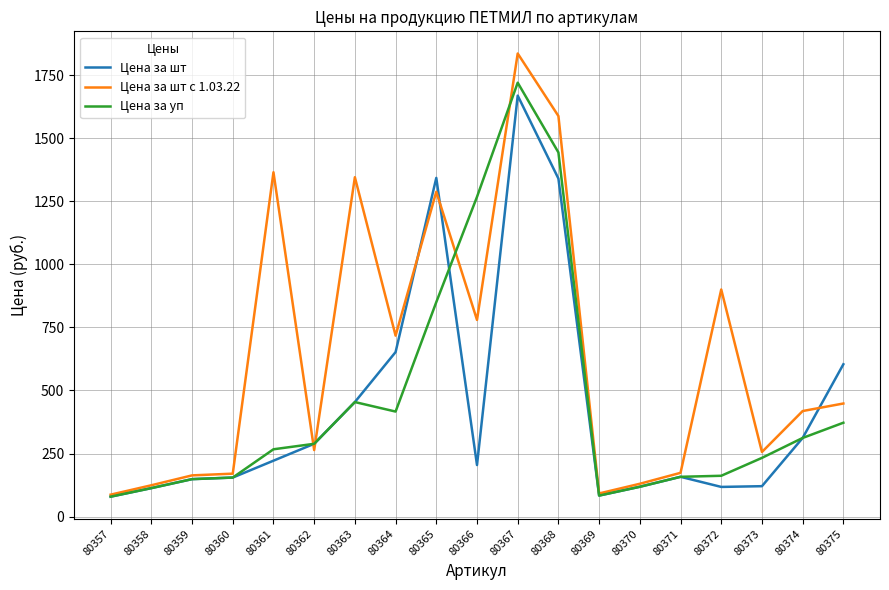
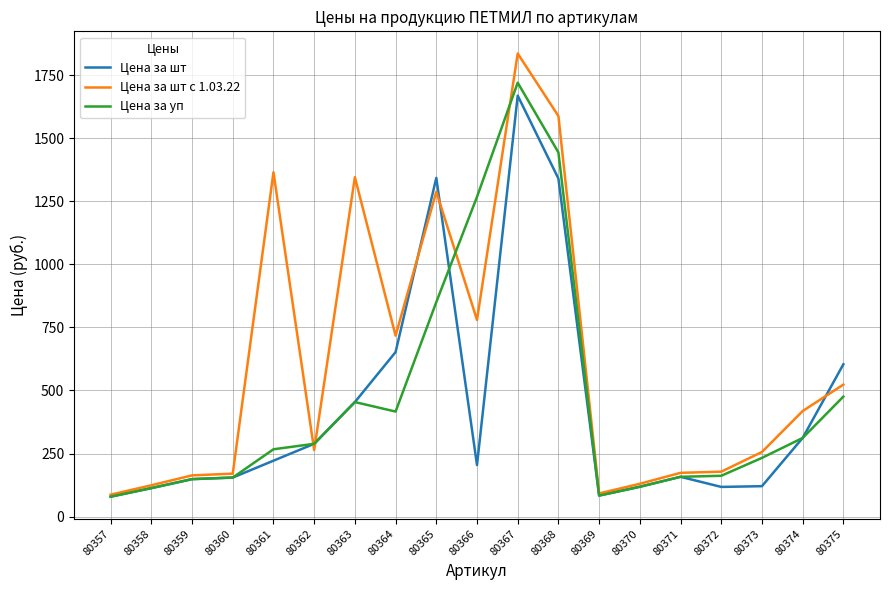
  {
    "Цена за шт": {
      "80361": 220,
      "80364": 650,
      "80365": 1340,
      "80366": 200,
      "80367": 1670,
      "80368": 1340,
      "80372": 120,
      "80373": 120,
      "80375": 600
    },
    "Цена за шт с 1.03.22": {
      "80358": 120,
      "80359": 160,
      "80360": 170,
      "80361": 1360,
      "80362": 260,
      "80363": 1340,
      "80364": 720,
      "80365": 1290,
      "80366": 780,
      "80367": 1840,
      "80368": 1590,
      "80370": 130,
      "80371": 170,
-     "80372": 900,
+     "80372": 180,
      "80373": 260,
      "80374": 420,
-     "80375": 450
+     "80375": 520
    },
    "Цена за уп": {
      "80361": 270,
      "80364": 420,
      "80365": 850,
      "80366": 1270,
      "80367": 1720,
      "80368": 1440,
      "80372": 160,
      "80373": 230,
-     "80375": 370
+     "80375": 480
    }
  }
